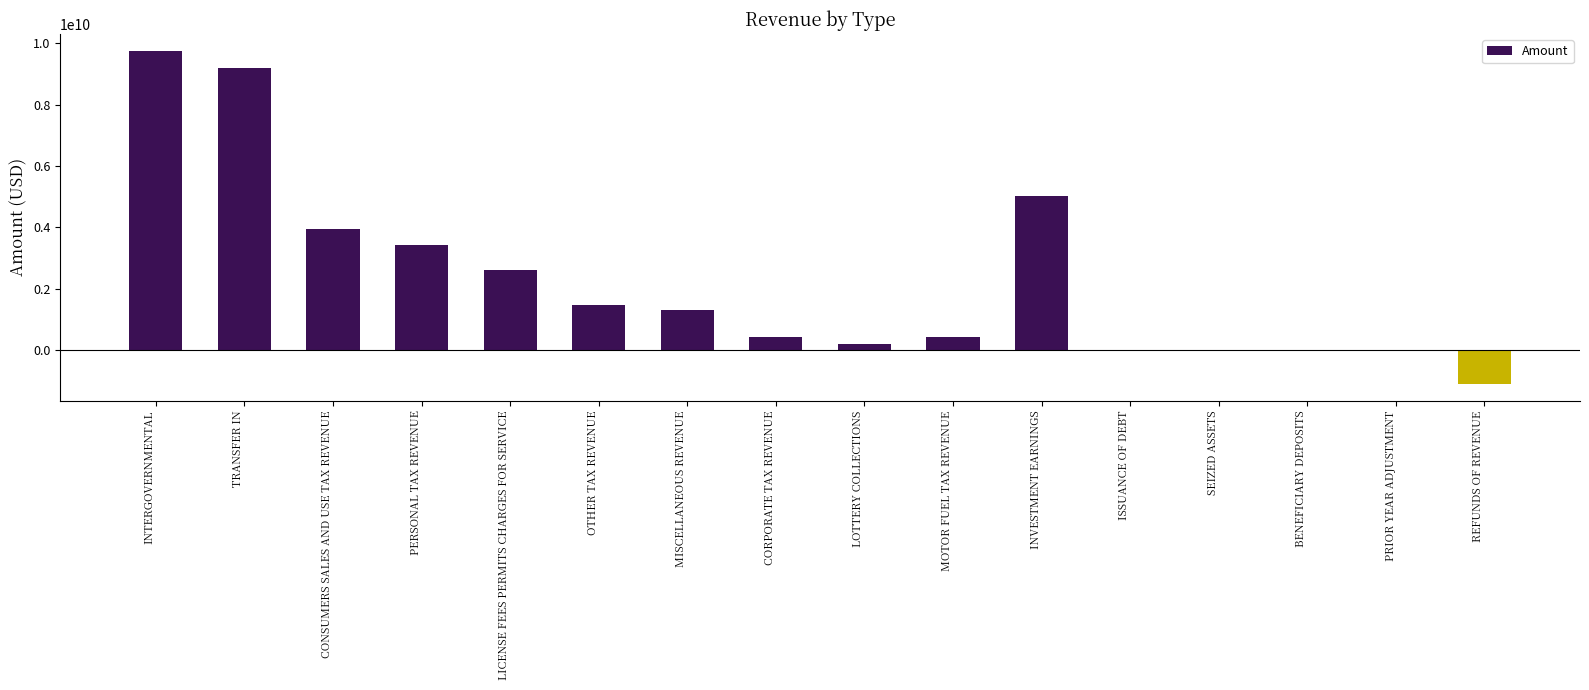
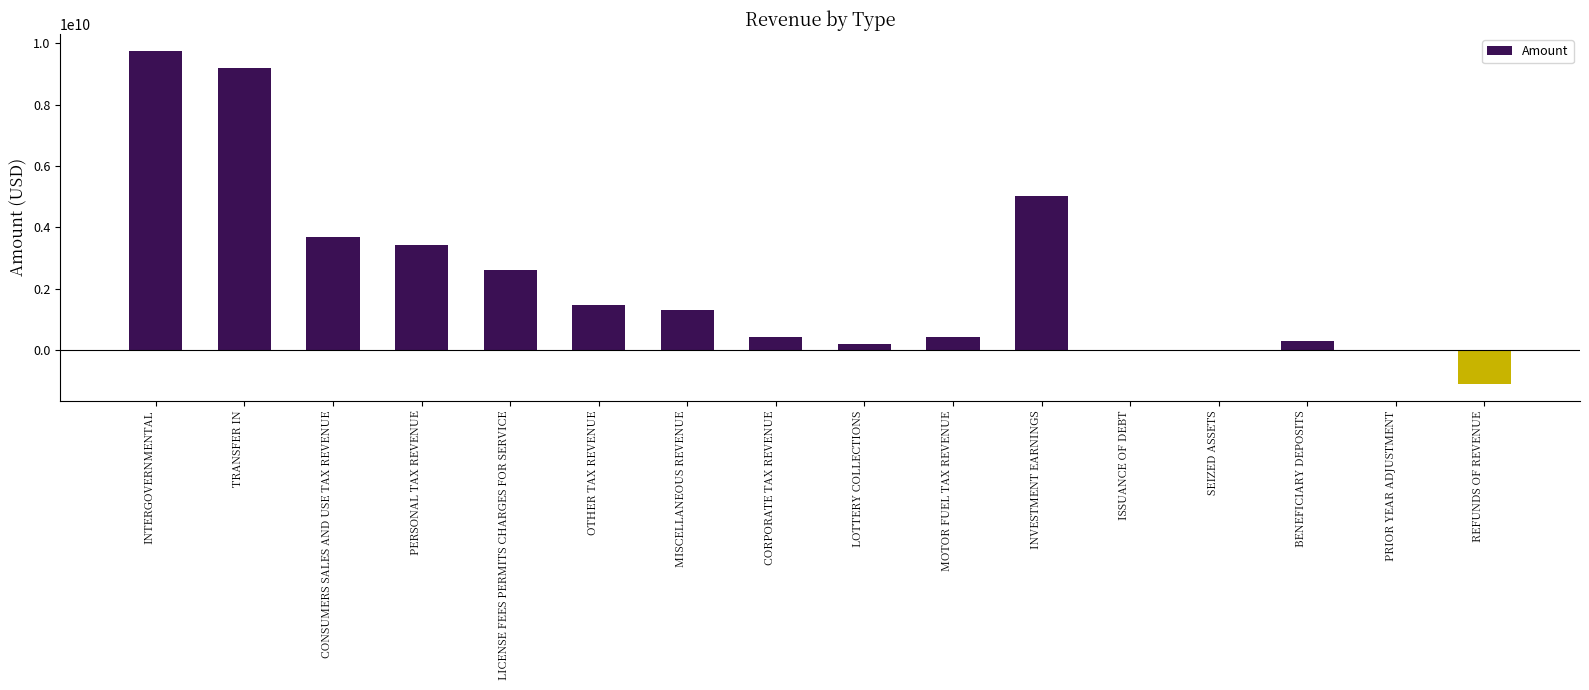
  {
    "INTERGOVERNMENTAL": 9800000000,
    "TRANSFER IN": 9200000000,
-   "CONSUMERS SALES AND USE TAX REVENUE": 4000000000,
+   "CONSUMERS SALES AND USE TAX REVENUE": 3700000000,
    "PERSONAL TAX REVENUE": 3400000000,
    "LICENSE FEES PERMITS CHARGES FOR SERVICE": 2600000000,
    "OTHER TAX REVENUE": 1500000000,
    "MISCELLANEOUS REVENUE": 1300000000,
    "CORPORATE TAX REVENUE": 400000000,
    "LOTTERY COLLECTIONS": 200000000,
    "MOTOR FUEL TAX REVENUE": 400000000,
    "INVESTMENT EARNINGS": 5000000000,
-   "BENEFICIARY DEPOSITS": 0,
+   "BENEFICIARY DEPOSITS": 300000000,
    "REFUNDS OF REVENUE": -1100000000
  }
